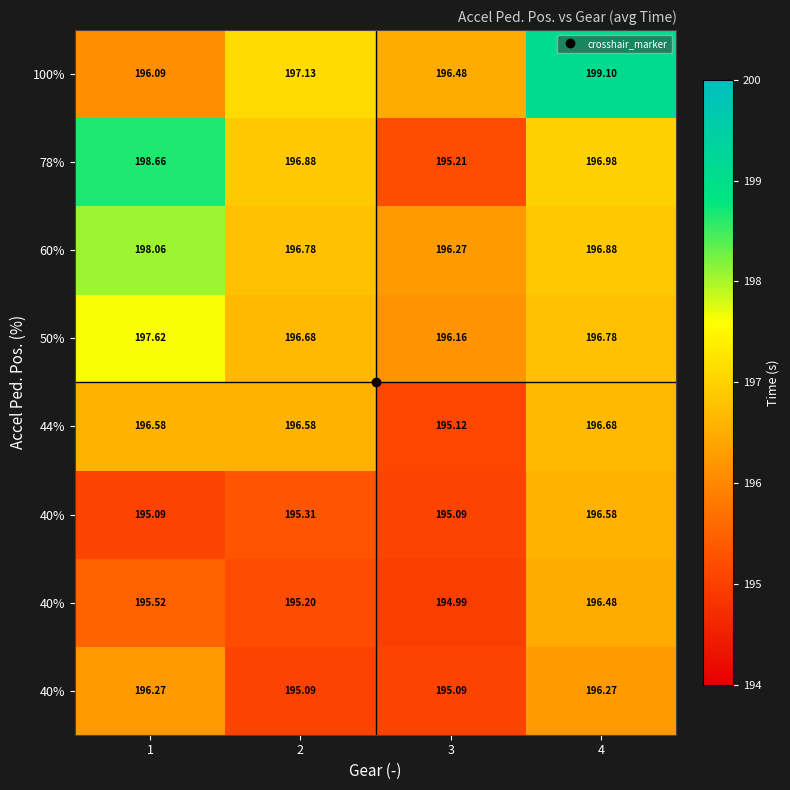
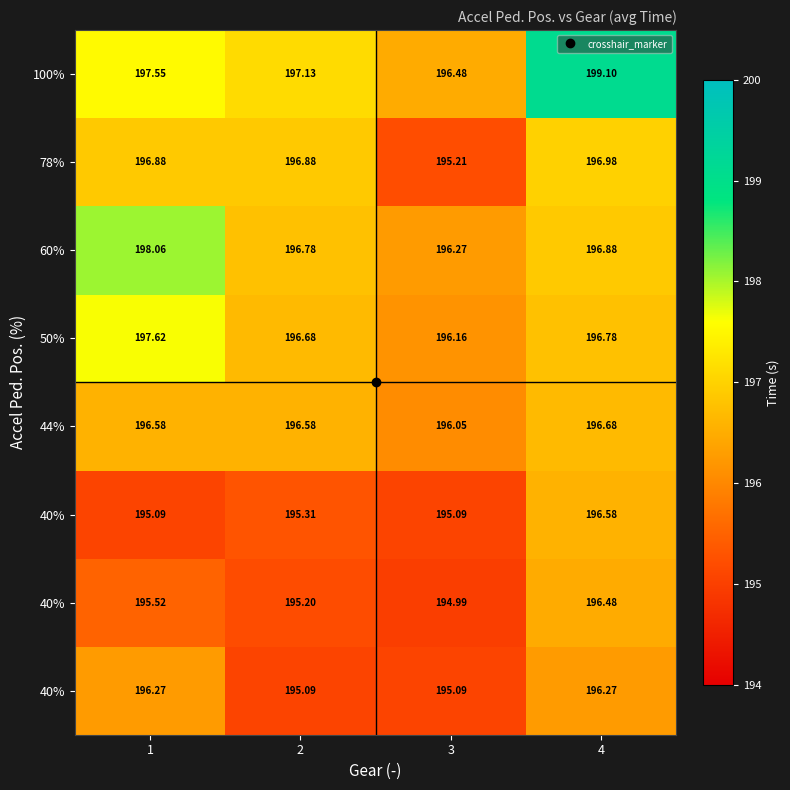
  {
    "100%": {
-     "1": 196.09,
+     "1": 197.55,
      "2": 197.13,
      "3": 196.48,
      "4": 199.10
    },
    "78%": {
-     "1": 198.66,
+     "1": 196.88,
      "2": 196.88,
      "3": 195.21,
      "4": 196.98
    },
    "60%": {
      "1": 198.06,
      "2": 196.78,
      "3": 196.27,
      "4": 196.88
    },
    "50%": {
      "1": 197.62,
      "2": 196.68,
      "3": 196.16,
      "4": 196.78
    },
    "44%": {
      "1": 196.58,
      "2": 196.58,
-     "3": 195.12,
+     "3": 196.05,
      "4": 196.68
    }
  }
